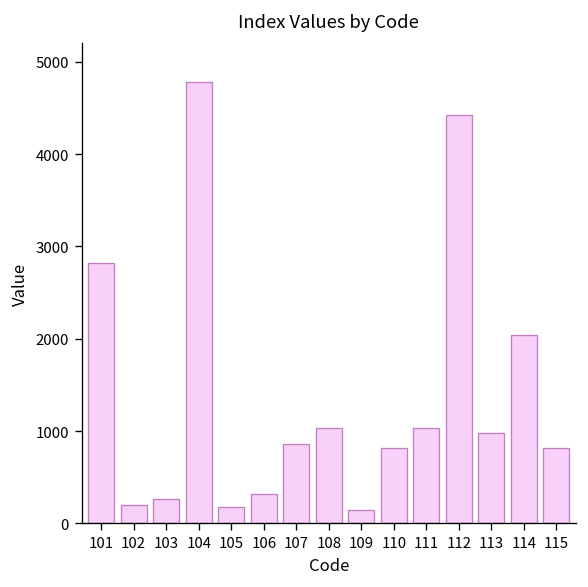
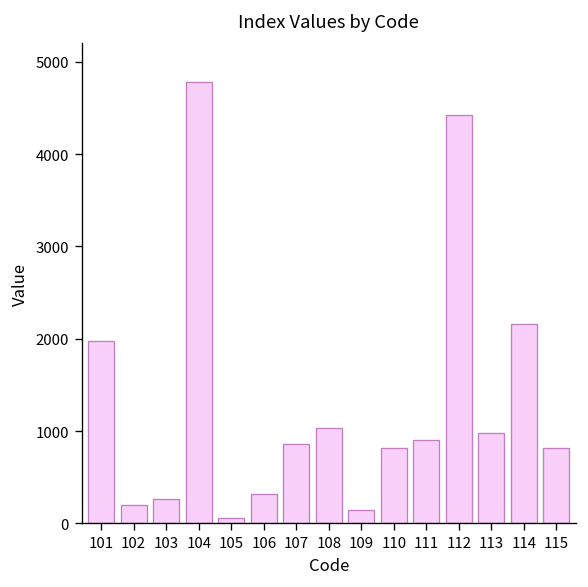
  {
-   "101": 2800,
+   "101": 2000,
    "102": 200,
    "103": 300,
    "104": 4800,
-   "105": 200,
+   "105": 100,
    "106": 300,
    "107": 900,
    "108": 1000,
    "109": 100,
    "110": 800,
-   "111": 1000,
+   "111": 900,
    "112": 4400,
    "113": 1000,
-   "114": 2000,
+   "114": 2200,
    "115": 800
  }
